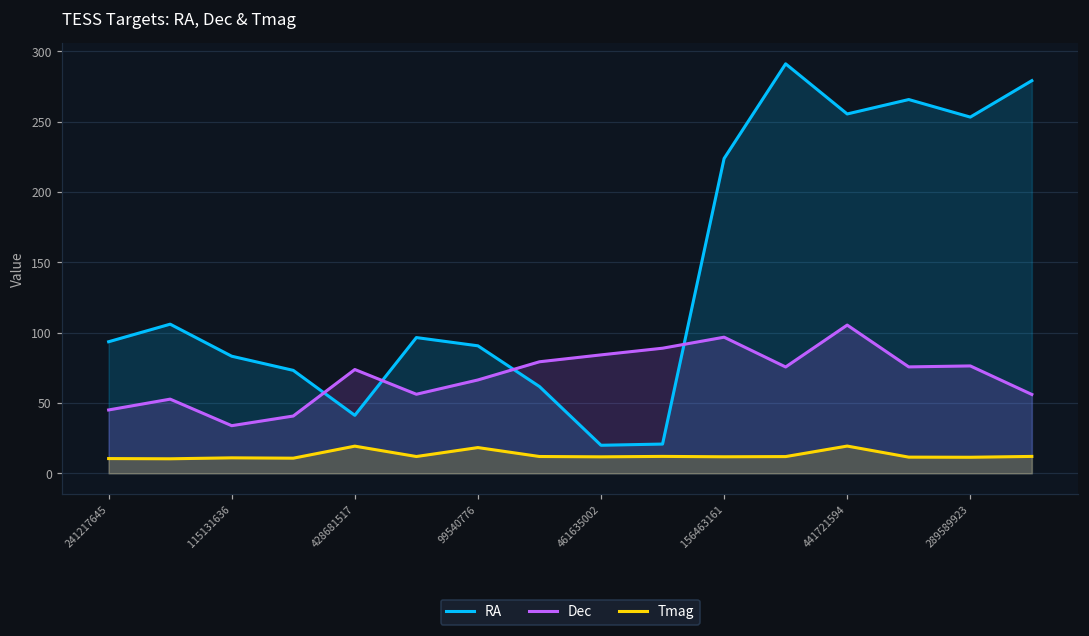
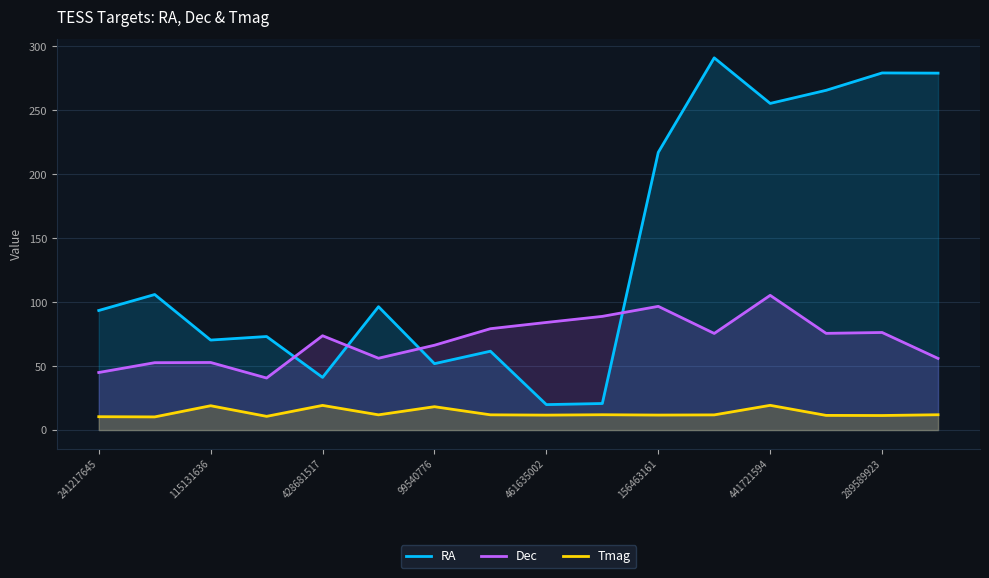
  {
    "RA": {
      "241217645": 94,
-     "115131636": 83,
+     "115131636": 70,
      "428681517": 41,
-     "99540776": 91,
+     "99540776": 52,
      "461635002": 20,
-     "156463161": 224,
+     "156463161": 217,
      "441721594": 255,
-     "289589923": 253
+     "289589923": 279
    },
    "Dec": {
      "241217645": 45,
-     "115131636": 34,
+     "115131636": 53,
      "428681517": 74,
      "99540776": 66,
      "461635002": 84,
      "156463161": 97,
      "441721594": 105,
      "289589923": 76
    },
    "Tmag": {
      "241217645": 10,
-     "115131636": 11,
+     "115131636": 19,
      "428681517": 19,
      "99540776": 18,
      "461635002": 12,
      "156463161": 12,
      "441721594": 19,
      "289589923": 11
    }
  }
